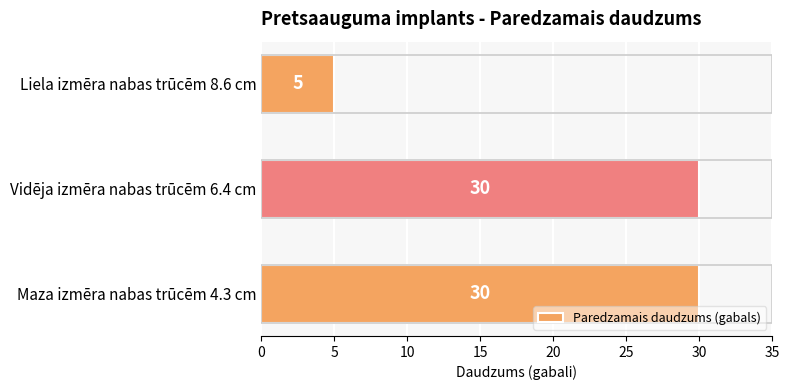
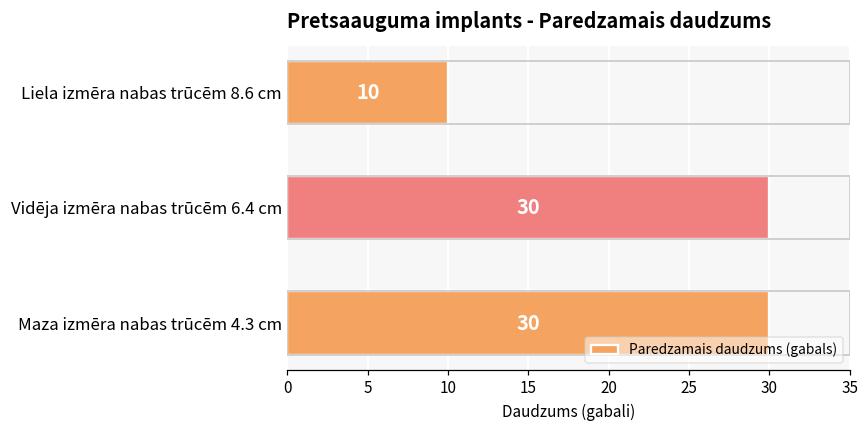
  {
-   "Liela izmēra nabas trūcēm 8.6 cm": 5,
+   "Liela izmēra nabas trūcēm 8.6 cm": 10,
    "Vidēja izmēra nabas trūcēm 6.4 cm": 30,
    "Maza izmēra nabas trūcēm 4.3 cm": 30
  }
